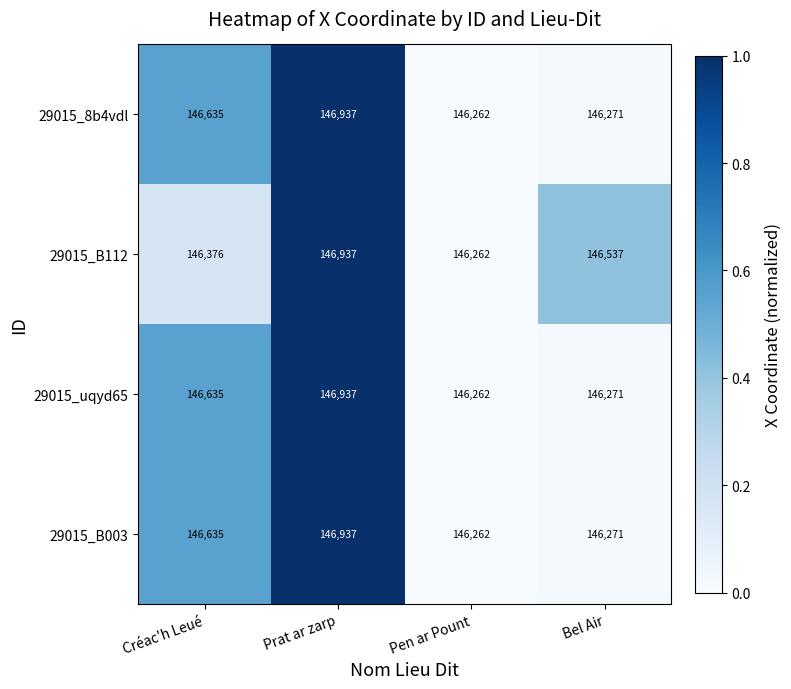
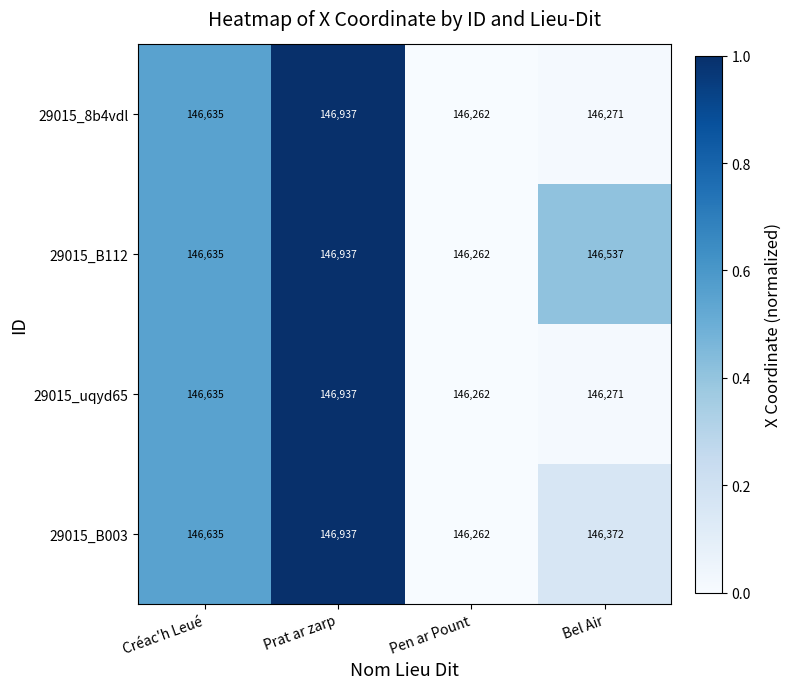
  {
    "29015_8b4vdl": {
      "Créac'h Leué": "146,635",
      "Prat ar zarp": "146,937",
      "Pen ar Pount": "146,262",
      "Bel Air": "146,271"
    },
    "29015_B112": {
-     "Créac'h Leué": "146,376",
+     "Créac'h Leué": "146,635",
      "Prat ar zarp": "146,937",
      "Pen ar Pount": "146,262",
      "Bel Air": "146,537"
    },
    "29015_uqyd65": {
      "Créac'h Leué": "146,635",
      "Prat ar zarp": "146,937",
      "Pen ar Pount": "146,262",
      "Bel Air": "146,271"
    },
    "29015_B003": {
      "Créac'h Leué": "146,635",
      "Prat ar zarp": "146,937",
      "Pen ar Pount": "146,262",
-     "Bel Air": "146,271"
+     "Bel Air": "146,372"
    }
  }
